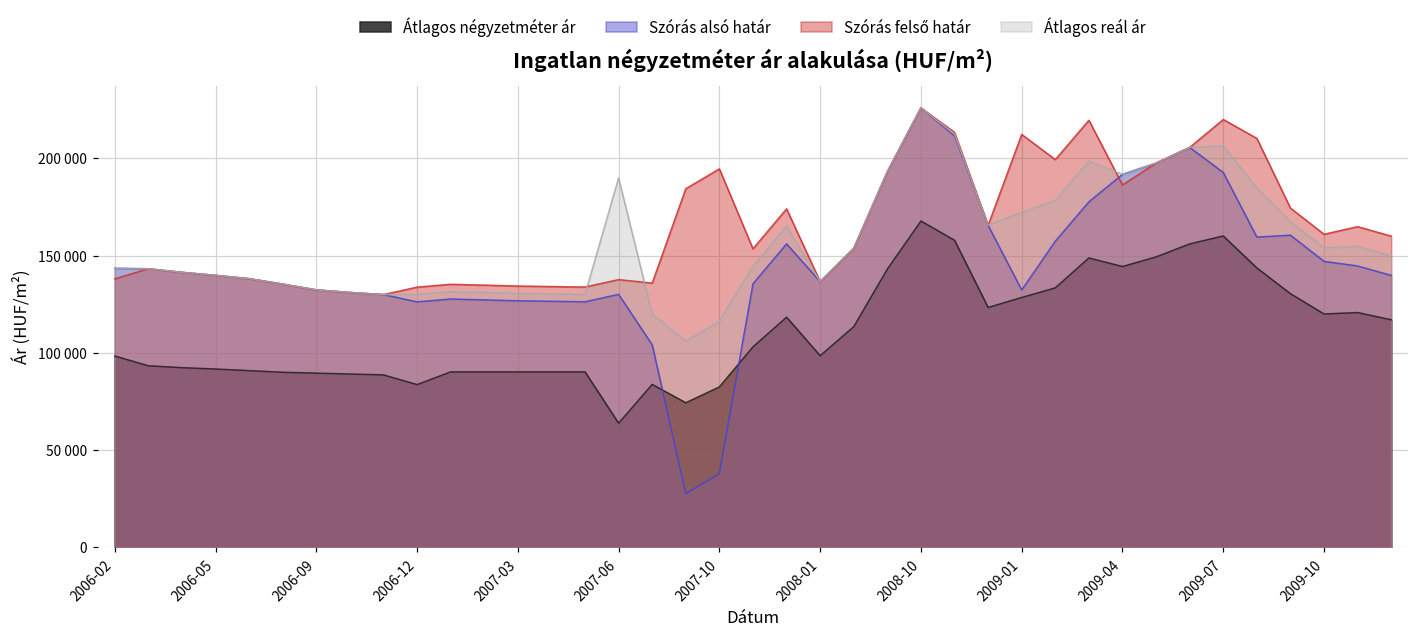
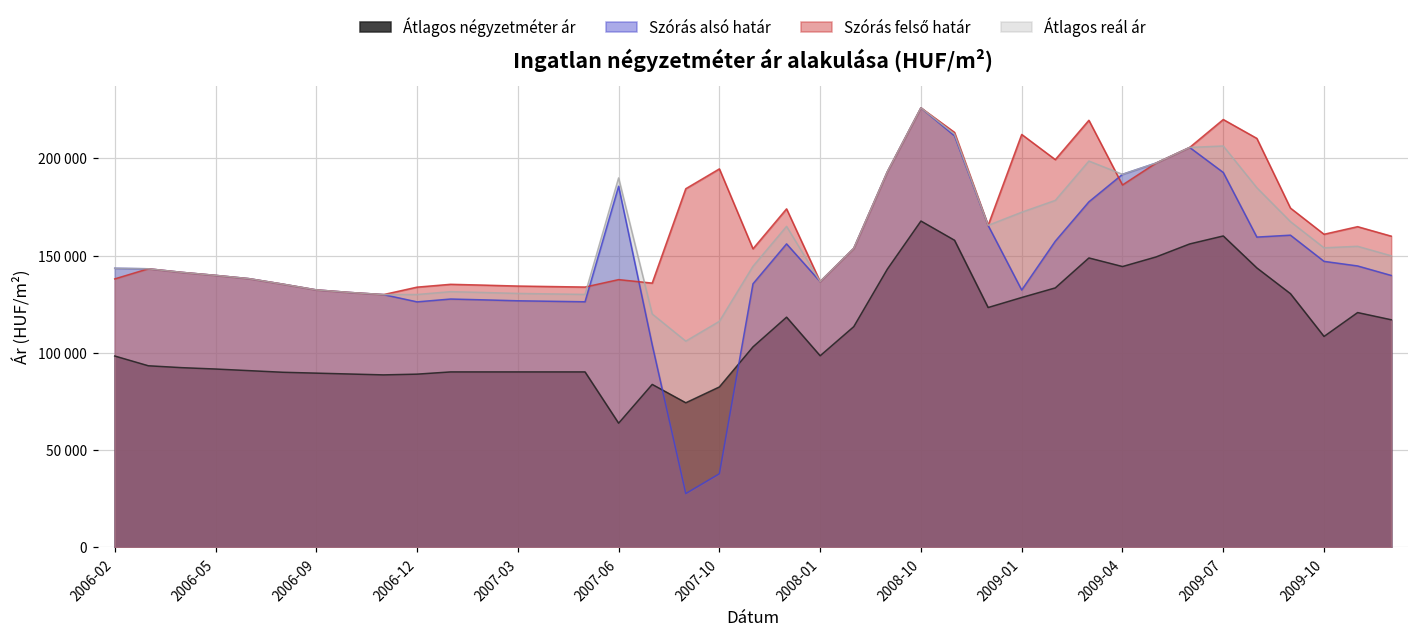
  {
    "Átlagos négyzetméter ár": {
      "2006-02": 98000,
      "2006-05": 92000,
      "2006-09": 90000,
-     "2006-12": 84000,
+     "2006-12": 89000,
      "2007-03": 90000,
      "2007-06": 64000,
      "2007-10": 82000,
      "2008-01": 98000,
      "2008-10": 168000,
      "2009-01": 128000,
      "2009-04": 144000,
      "2009-07": 160000,
-     "2009-10": 120000
+     "2009-10": 108000
    },
    "Szórás alsó határ": {
      "2006-12": 126000,
      "2007-03": 127000,
-     "2007-06": 130000,
+     "2007-06": 186000,
      "2007-10": 38000,
      "2009-01": 132000,
      "2009-07": 193000,
      "2009-10": 147000
    },
    "Szórás felső határ": {
      "2006-02": 138000,
      "2006-12": 134000,
      "2007-03": 134000,
      "2007-06": 138000,
      "2007-10": 195000,
      "2009-01": 212000,
      "2009-04": 186000,
      "2009-07": 220000,
      "2009-10": 161000
    },
    "Átlagos reál ár": {
      "2006-12": 130000,
      "2007-03": 131000,
      "2007-06": 190000,
      "2007-10": 116000,
      "2009-01": 172000,
      "2009-07": 206000,
      "2009-10": 154000
    }
  }
